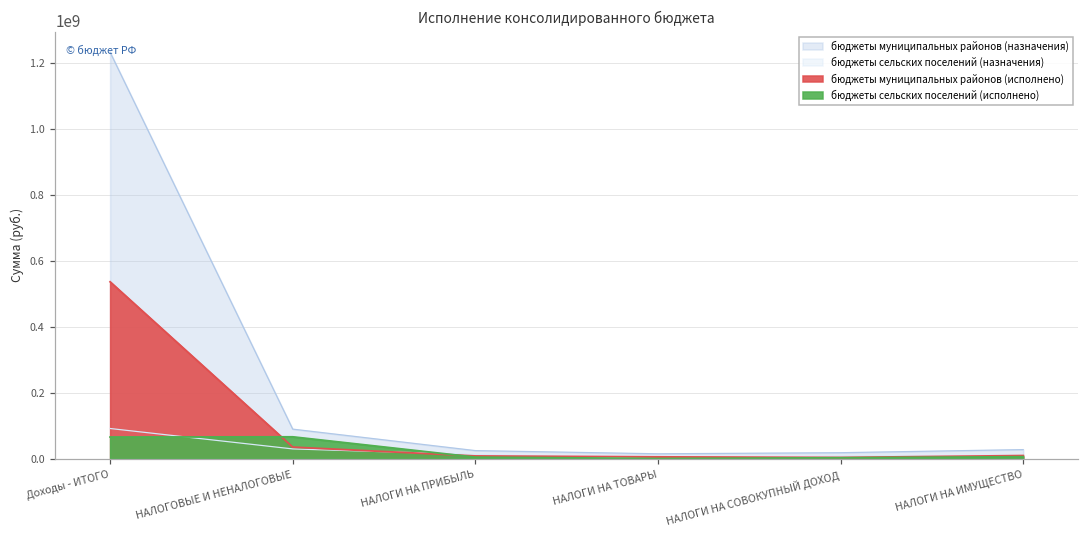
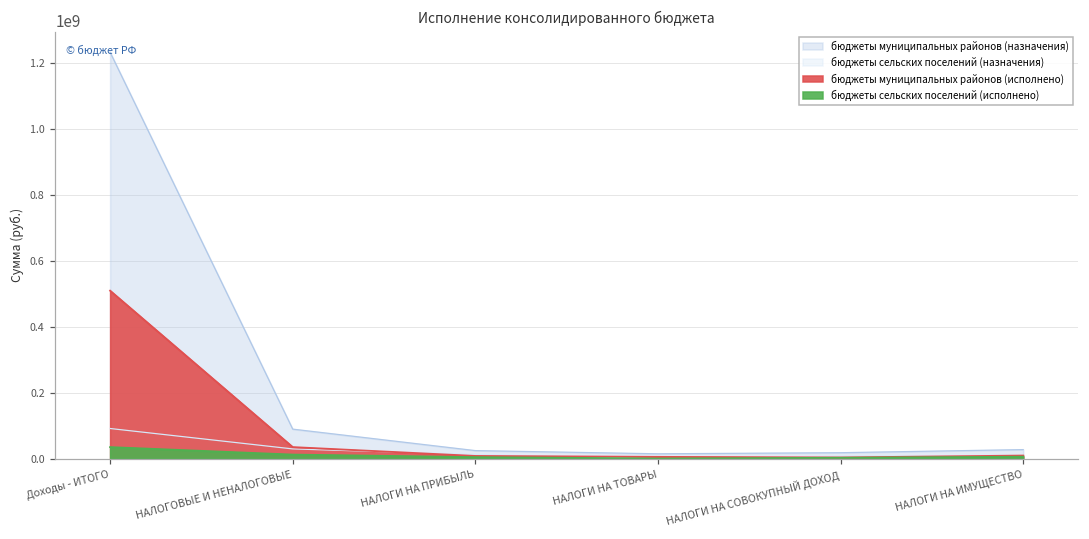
  {
    "бюджеты муниципальных районов (исполнено)": {
-     "Доходы - ИТОГО": 540000000
+     "Доходы - ИТОГО": 510000000
    },
    "бюджеты сельских поселений (исполнено)": {
-     "Доходы - ИТОГО": 70000000,
-     "НАЛОГОВЫЕ И НЕНАЛОГОВЫЕ": 70000000
+     "Доходы - ИТОГО": 30000000,
+     "НАЛОГОВЫЕ И НЕНАЛОГОВЫЕ": 10000000
    }
  }
